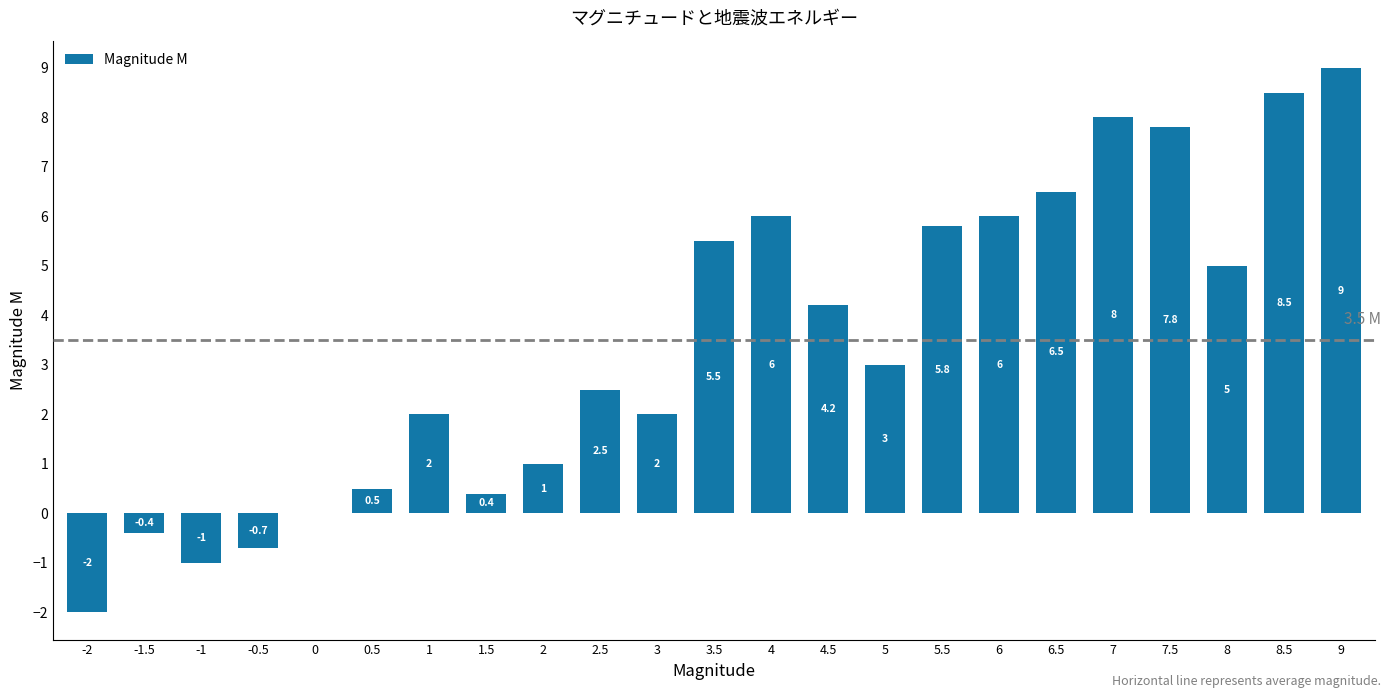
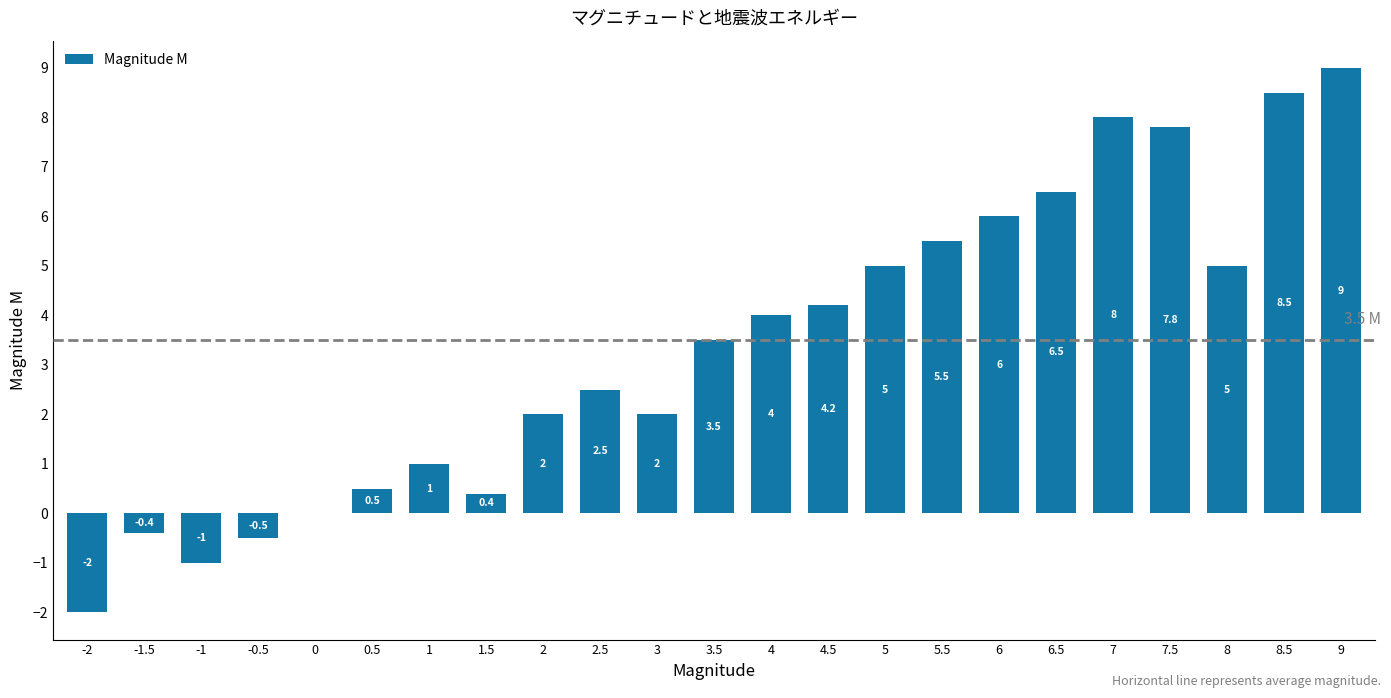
  {
    "-2": -2,
    "-1.5": -0.4,
    "-1": -1,
-   "-0.5": -0.7,
+   "-0.5": -0.5,
    "0.5": 0.5,
-   "1": 2,
+   "1": 1,
    "1.5": 0.4,
-   "2": 1,
+   "2": 2,
    "2.5": 2.5,
    "3": 2,
-   "3.5": 5.5,
-   "4": 6,
+   "3.5": 3.5,
+   "4": 4,
    "4.5": 4.2,
-   "5": 3,
-   "5.5": 5.8,
+   "5": 5,
+   "5.5": 5.5,
    "6": 6,
    "6.5": 6.5,
    "7": 8,
    "7.5": 7.8,
    "8": 5,
    "8.5": 8.5,
    "9": 9
  }
